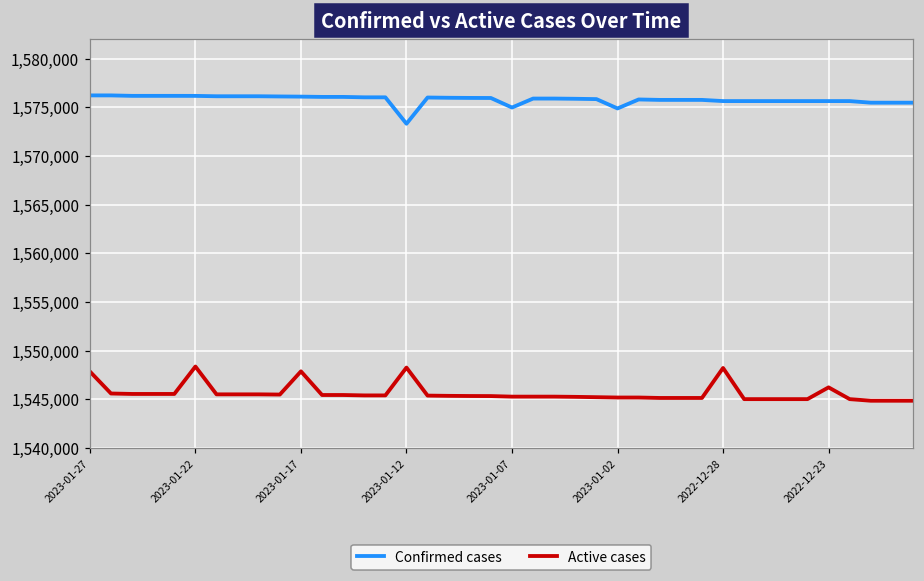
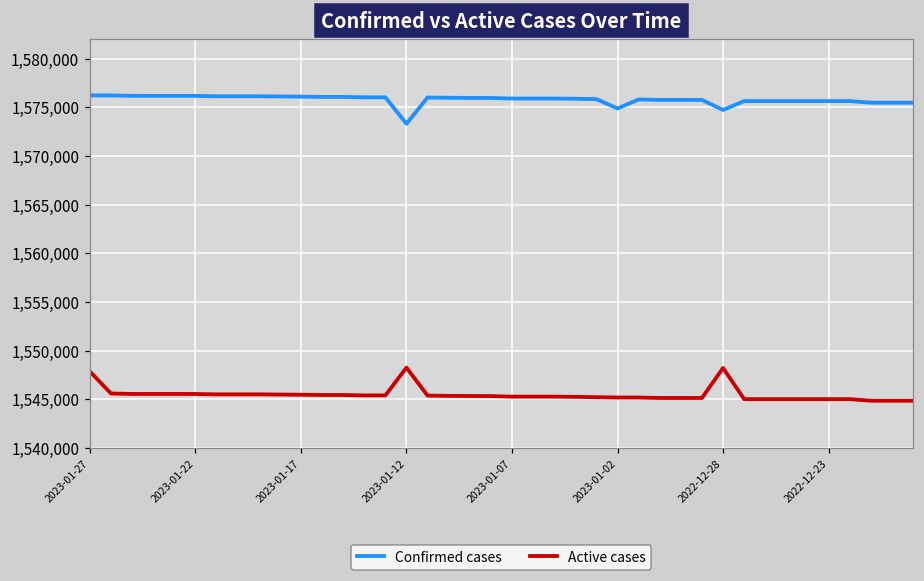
  {
    "Confirmed cases": {
      "2023-01-27": "1,576,000",
      "2023-01-22": "1,576,000",
      "2023-01-17": "1,576,000",
      "2023-01-12": "1,573,000",
-     "2023-01-07": "1,575,000",
+     "2023-01-07": "1,576,000",
      "2023-01-02": "1,575,000",
-     "2022-12-28": "1,576,000",
+     "2022-12-28": "1,575,000",
      "2022-12-23": "1,576,000"
    },
    "Active cases": {
      "2023-01-27": "1,548,000",
-     "2023-01-22": "1,548,000",
-     "2023-01-17": "1,548,000",
+     "2023-01-22": "1,546,000",
+     "2023-01-17": "1,545,000",
      "2023-01-12": "1,548,000",
      "2023-01-07": "1,545,000",
      "2023-01-02": "1,545,000",
      "2022-12-28": "1,548,000",
-     "2022-12-23": "1,546,000"
+     "2022-12-23": "1,545,000"
    }
  }
